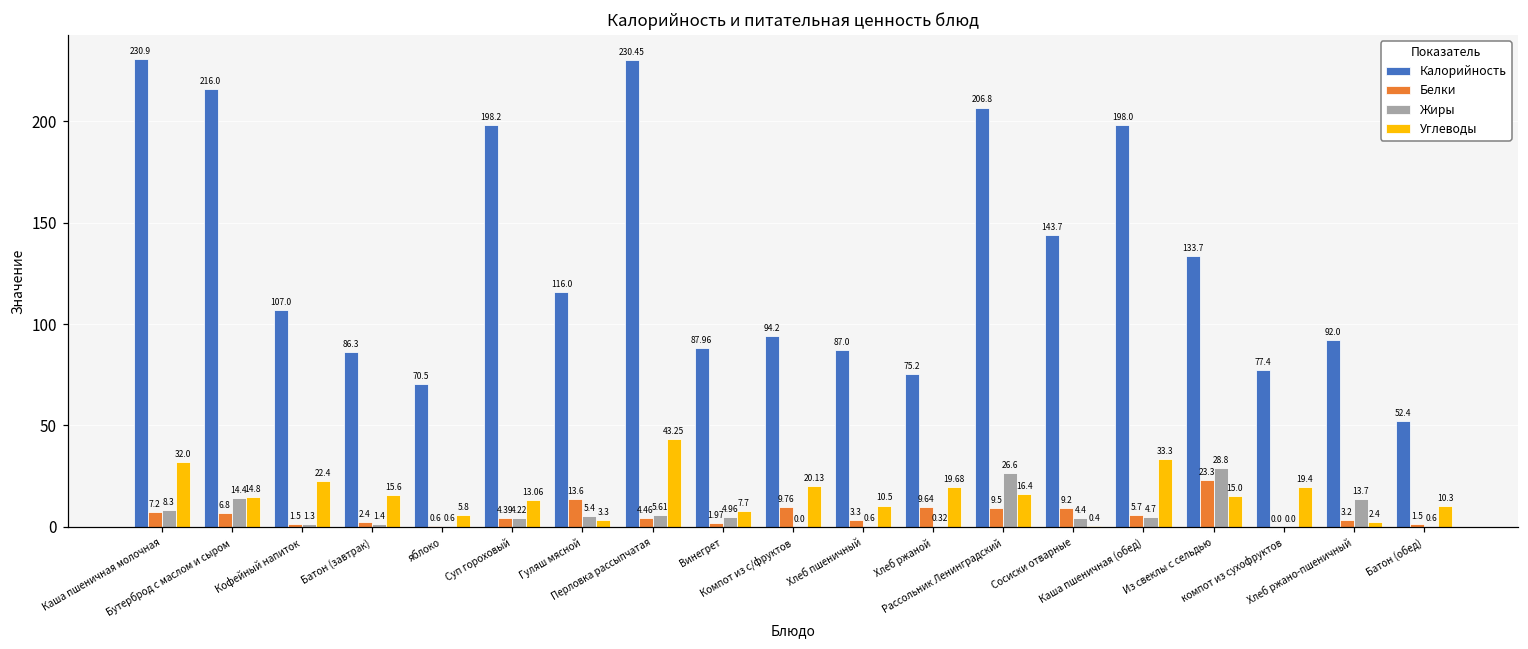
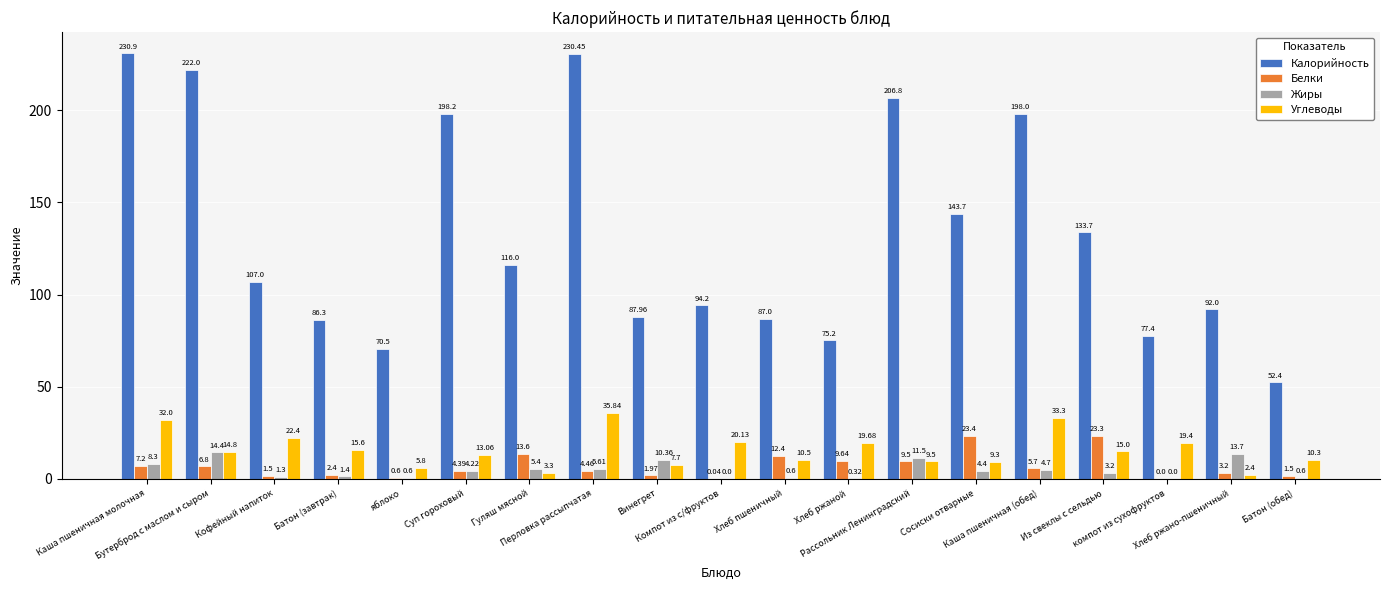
  {
    "Калорийность": {
      "Каша пшеничная молочная": 230.9,
-     "Бутерброд с маслом и сыром": 216.0,
+     "Бутерброд с маслом и сыром": 222.0,
      "Кофейный напиток": 107.0,
      "Батон (завтрак)": 86.3,
      "яблоко": 70.5,
      "Суп гороховый": 198.2,
      "Гуляш мясной": 116.0,
      "Перловка рассыпчатая": 230.45,
      "Винегрет": 87.96,
      "Компот из с/фруктов": 94.2,
      "Хлеб пшеничный": 87.0,
      "Хлеб ржаной": 75.2,
      "Рассольник Ленинградский": 206.8,
      "Сосиски отварные": 143.7,
      "Каша пшеничная (обед)": 198.0,
      "Из свеклы с сельдью": 133.7,
      "компот из сухофруктов": 77.4,
      "Хлеб ржано-пшеничный": 92.0,
      "Батон (обед)": 52.4
    },
    "Белки": {
      "Каша пшеничная молочная": 7.2,
      "Бутерброд с маслом и сыром": 6.8,
      "Кофейный напиток": 1.5,
      "Батон (завтрак)": 2.4,
      "яблоко": 0.6,
      "Суп гороховый": 4.39,
      "Гуляш мясной": 13.6,
      "Перловка рассыпчатая": 4.46,
      "Винегрет": 1.97,
-     "Компот из с/фруктов": 9.76,
-     "Хлеб пшеничный": 3.3,
+     "Компот из с/фруктов": 0.04,
+     "Хлеб пшеничный": 12.4,
      "Хлеб ржаной": 9.64,
      "Рассольник Ленинградский": 9.5,
-     "Сосиски отварные": 9.2,
+     "Сосиски отварные": 23.4,
      "Каша пшеничная (обед)": 5.7,
      "Из свеклы с сельдью": 23.3,
      "компот из сухофруктов": 0.0,
      "Хлеб ржано-пшеничный": 3.2,
      "Батон (обед)": 1.5
    },
    "Жиры": {
      "Каша пшеничная молочная": 8.3,
      "Бутерброд с маслом и сыром": 14.4,
      "Кофейный напиток": 1.3,
      "Батон (завтрак)": 1.4,
      "яблоко": 0.6,
      "Суп гороховый": 4.22,
      "Гуляш мясной": 5.4,
      "Перловка рассыпчатая": 5.61,
-     "Винегрет": 4.96,
+     "Винегрет": 10.36,
      "Компот из с/фруктов": 0.0,
      "Хлеб пшеничный": 0.6,
      "Хлеб ржаной": 0.32,
-     "Рассольник Ленинградский": 26.6,
+     "Рассольник Ленинградский": 11.5,
      "Сосиски отварные": 4.4,
      "Каша пшеничная (обед)": 4.7,
-     "Из свеклы с сельдью": 28.8,
+     "Из свеклы с сельдью": 3.2,
      "компот из сухофруктов": 0.0,
      "Хлеб ржано-пшеничный": 13.7,
      "Батон (обед)": 0.6
    },
    "Углеводы": {
      "Каша пшеничная молочная": 32.0,
      "Бутерброд с маслом и сыром": 14.8,
      "Кофейный напиток": 22.4,
      "Батон (завтрак)": 15.6,
      "яблоко": 5.8,
      "Суп гороховый": 13.06,
      "Гуляш мясной": 3.3,
-     "Перловка рассыпчатая": 43.25,
+     "Перловка рассыпчатая": 35.84,
      "Винегрет": 7.7,
      "Компот из с/фруктов": 20.13,
      "Хлеб пшеничный": 10.5,
      "Хлеб ржаной": 19.68,
-     "Рассольник Ленинградский": 16.4,
-     "Сосиски отварные": 0.4,
+     "Рассольник Ленинградский": 9.5,
+     "Сосиски отварные": 9.3,
      "Каша пшеничная (обед)": 33.3,
      "Из свеклы с сельдью": 15.0,
      "компот из сухофруктов": 19.4,
      "Хлеб ржано-пшеничный": 2.4,
      "Батон (обед)": 10.3
    }
  }
